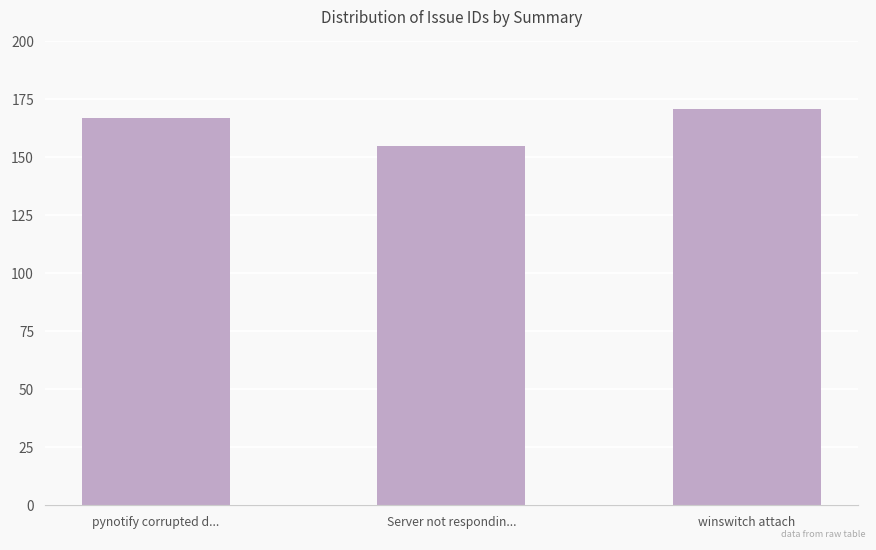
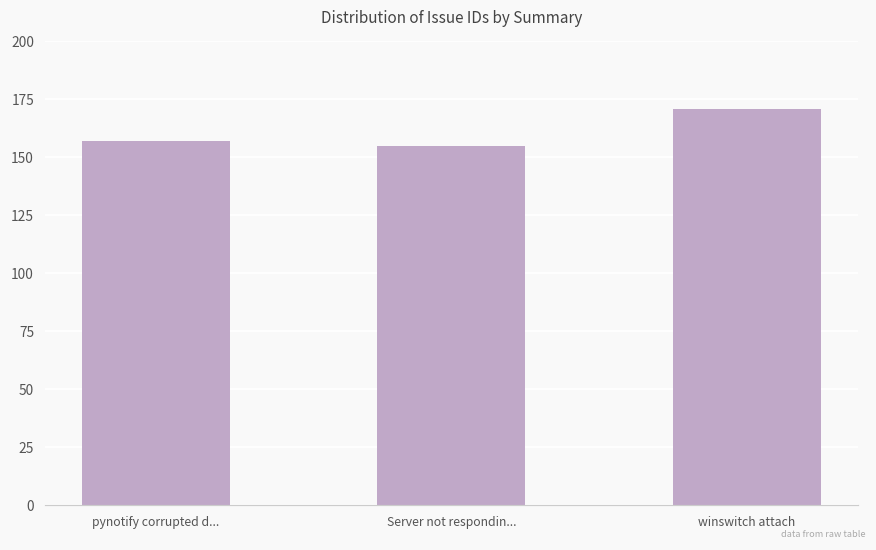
  {
-   "pynotify corrupted d...": 167,
+   "pynotify corrupted d...": 157,
    "Server not respondin...": 155,
    "winswitch attach": 171
  }
